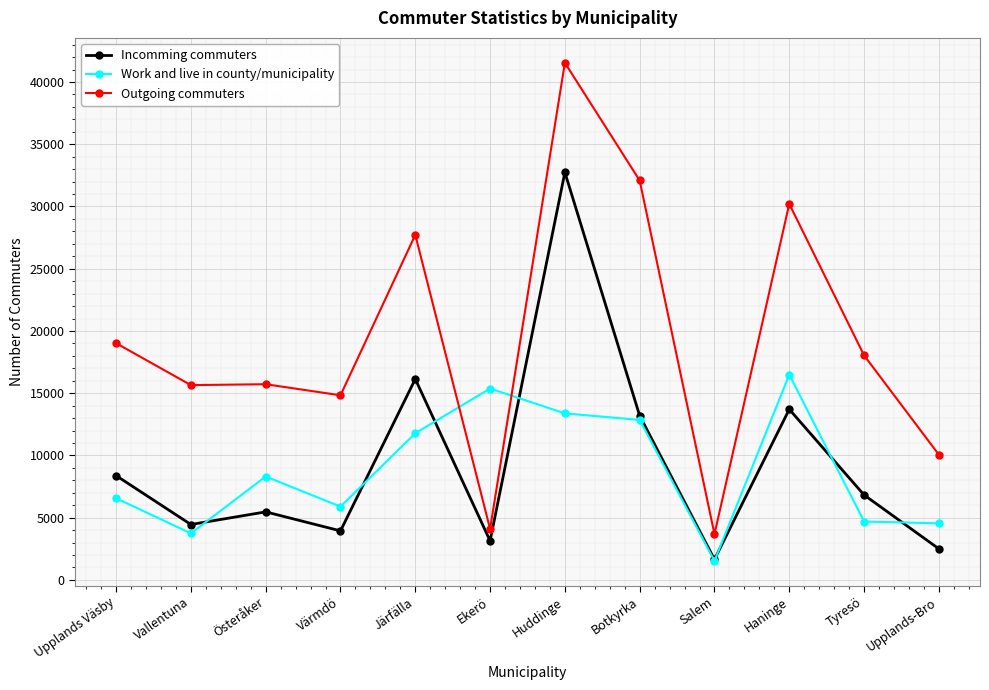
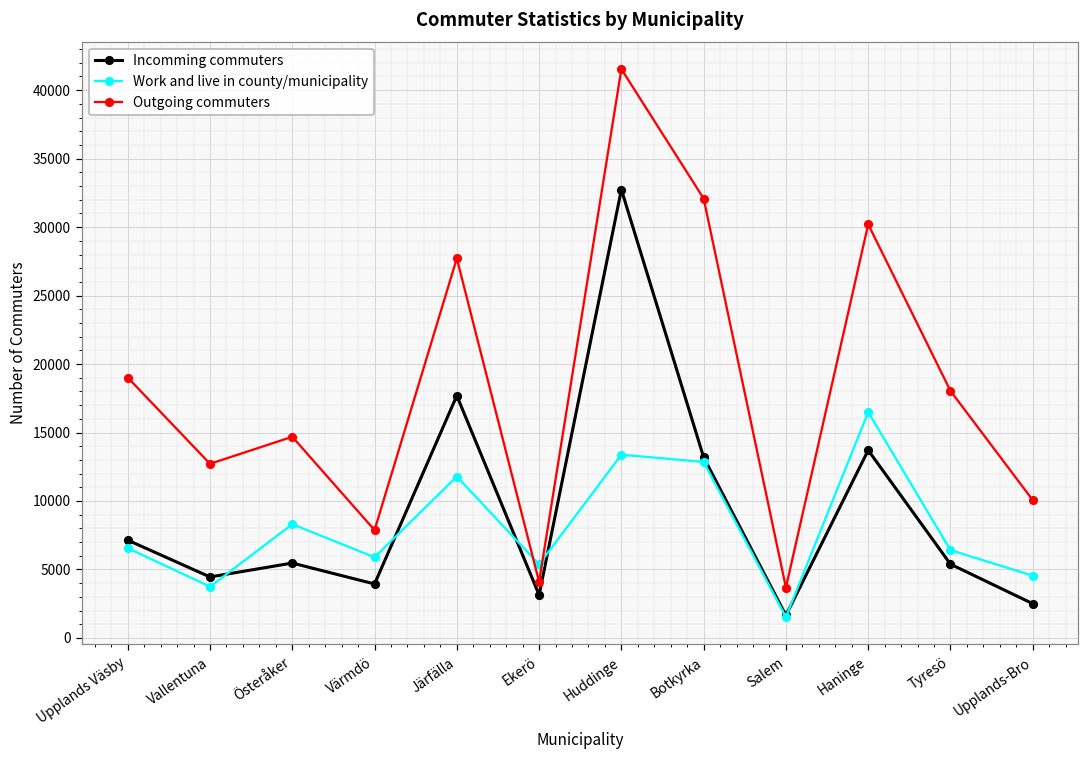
  {
    "Incomming commuters": {
-     "Upplands Väsby": 8400,
+     "Upplands Väsby": 7100,
      "Vallentuna": 4500,
      "Österåker": 5500,
      "Värmdö": 3900,
-     "Järfälla": 16100,
+     "Järfälla": 17700,
      "Ekerö": 3100,
      "Huddinge": 32700,
      "Botkyrka": 13200,
      "Haninge": 13700,
-     "Tyresö": 6800,
+     "Tyresö": 5400,
      "Upplands-Bro": 2500
    },
    "Work and live in county/municipality": {
      "Upplands Väsby": 6600,
      "Vallentuna": 3700,
      "Österåker": 8300,
      "Värmdö": 5900,
      "Järfälla": 11800,
-     "Ekerö": 15400,
+     "Ekerö": 5400,
      "Huddinge": 13400,
      "Botkyrka": 12900,
      "Haninge": 16500,
-     "Tyresö": 4700,
+     "Tyresö": 6400,
      "Upplands-Bro": 4500
    },
    "Outgoing commuters": {
      "Upplands Väsby": 19000,
-     "Vallentuna": 15600,
-     "Österåker": 15700,
-     "Värmdö": 14800,
+     "Vallentuna": 12700,
+     "Österåker": 14700,
+     "Värmdö": 7900,
      "Järfälla": 27700,
      "Ekerö": 4100,
      "Huddinge": 41500,
      "Botkyrka": 32100,
      "Salem": 3700,
      "Haninge": 30200,
      "Tyresö": 18000,
      "Upplands-Bro": 10100
    }
  }
